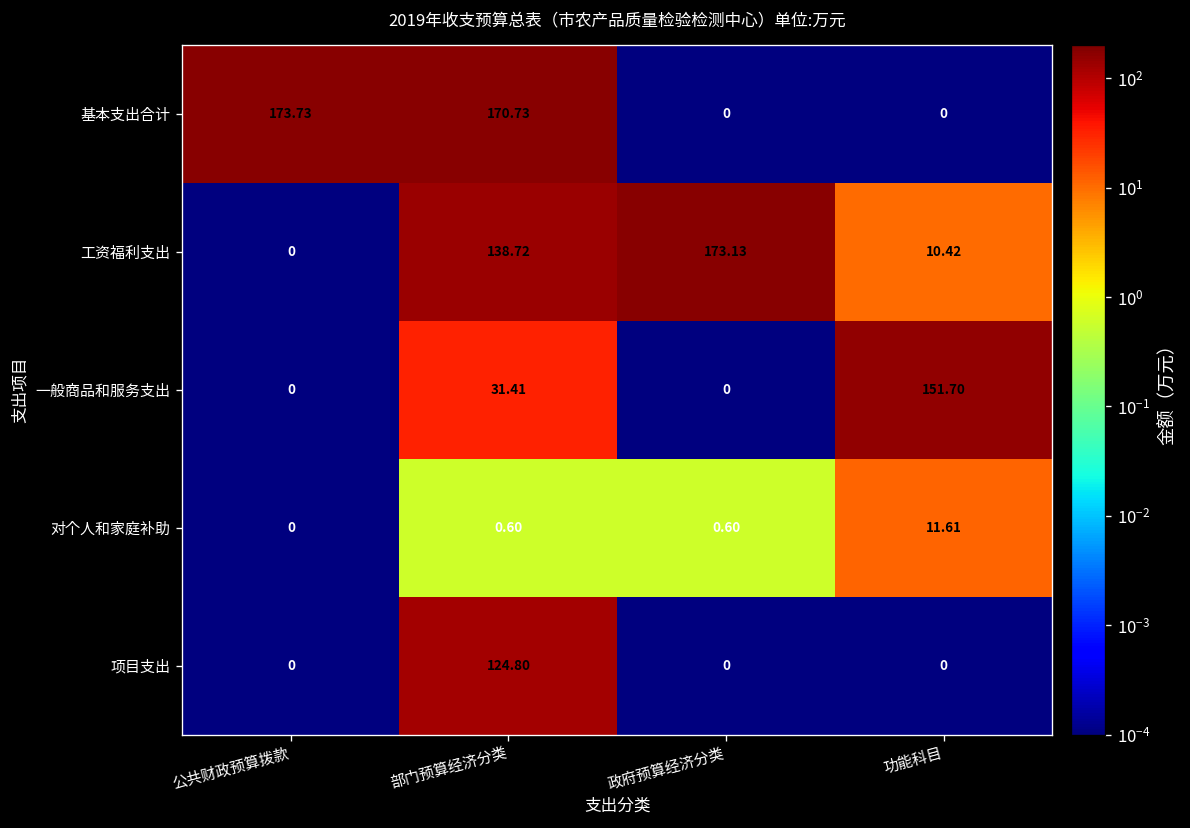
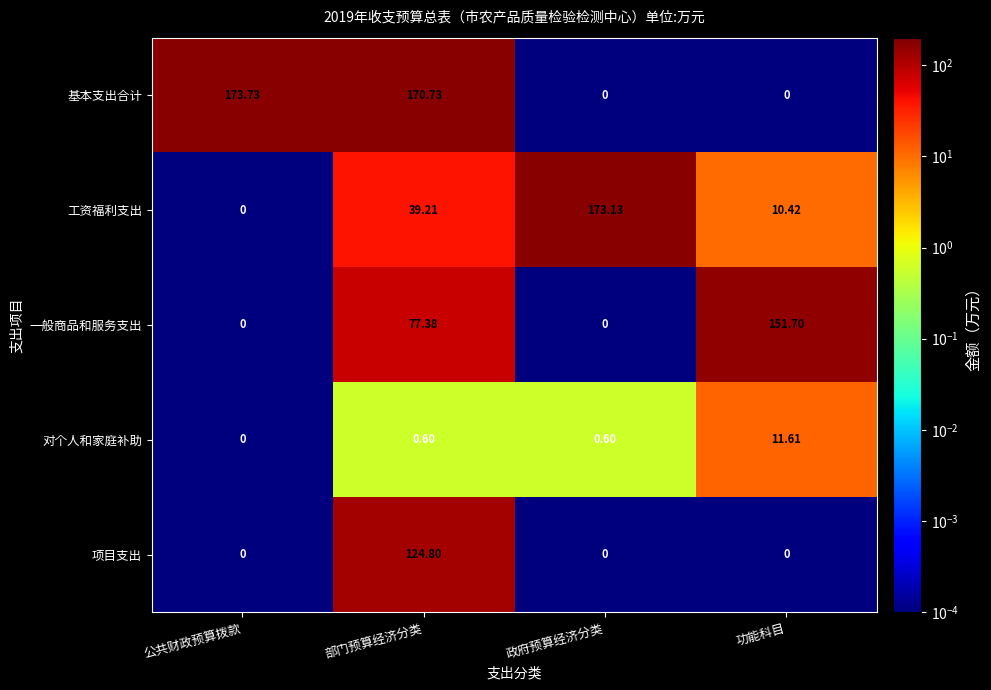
  {
    "基本支出合计": {
      "公共财政预算拨款": 173.73,
      "部门预算经济分类": 170.73,
      "政府预算经济分类": 0,
      "功能科目": 0
    },
    "工资福利支出": {
      "公共财政预算拨款": 0,
-     "部门预算经济分类": 138.72,
+     "部门预算经济分类": 39.21,
      "政府预算经济分类": 173.13,
      "功能科目": 10.42
    },
    "一般商品和服务支出": {
      "公共财政预算拨款": 0,
-     "部门预算经济分类": 31.41,
+     "部门预算经济分类": 77.38,
      "政府预算经济分类": 0,
      "功能科目": 151.70
    },
    "对个人和家庭补助": {
      "公共财政预算拨款": 0,
      "部门预算经济分类": 0.60,
      "政府预算经济分类": 0.60,
      "功能科目": 11.61
    },
    "项目支出": {
      "公共财政预算拨款": 0,
      "部门预算经济分类": 124.80,
      "政府预算经济分类": 0,
      "功能科目": 0
    }
  }
